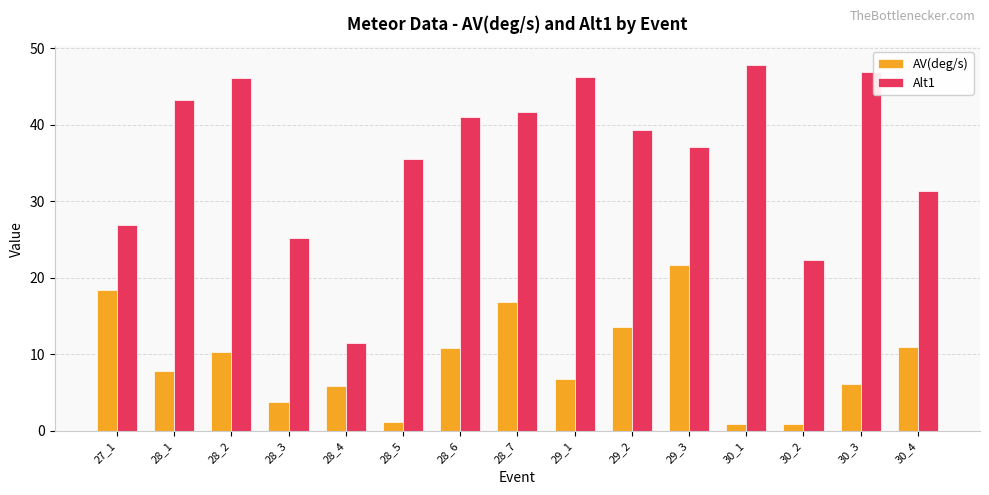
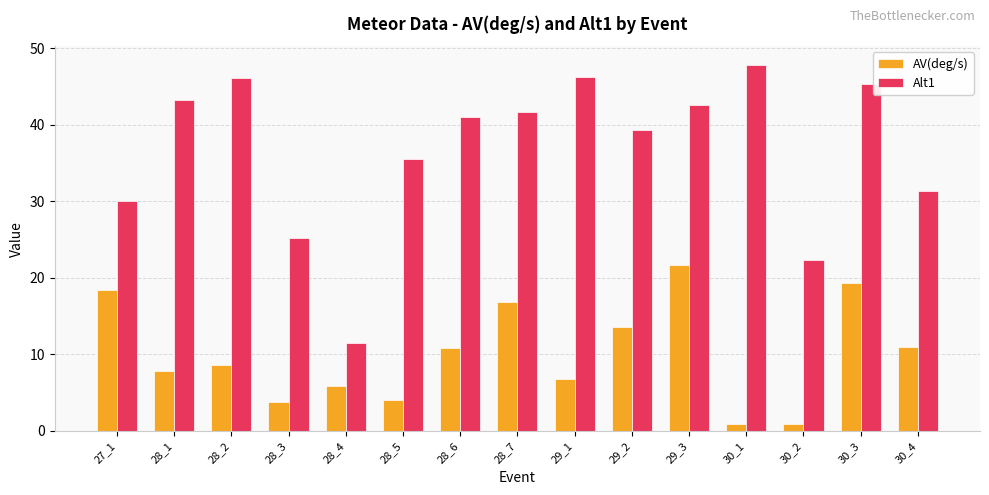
  {
    "AV(deg/s)": {
      "27_1": 18,
      "28_1": 8,
-     "28_2": 10,
+     "28_2": 9,
      "28_3": 4,
      "28_4": 6,
-     "28_5": 1,
+     "28_5": 4,
      "28_6": 11,
      "28_7": 17,
      "29_1": 7,
      "29_2": 14,
      "29_3": 22,
      "30_1": 1,
      "30_2": 1,
-     "30_3": 6,
+     "30_3": 19,
      "30_4": 11
    },
    "Alt1": {
-     "27_1": 27,
+     "27_1": 30,
      "28_1": 43,
      "28_2": 46,
      "28_3": 25,
      "28_4": 12,
      "28_5": 36,
      "28_6": 41,
      "28_7": 42,
      "29_1": 46,
      "29_2": 39,
-     "29_3": 37,
+     "29_3": 43,
      "30_1": 48,
      "30_2": 22,
-     "30_3": 47,
+     "30_3": 45,
      "30_4": 31
    }
  }
